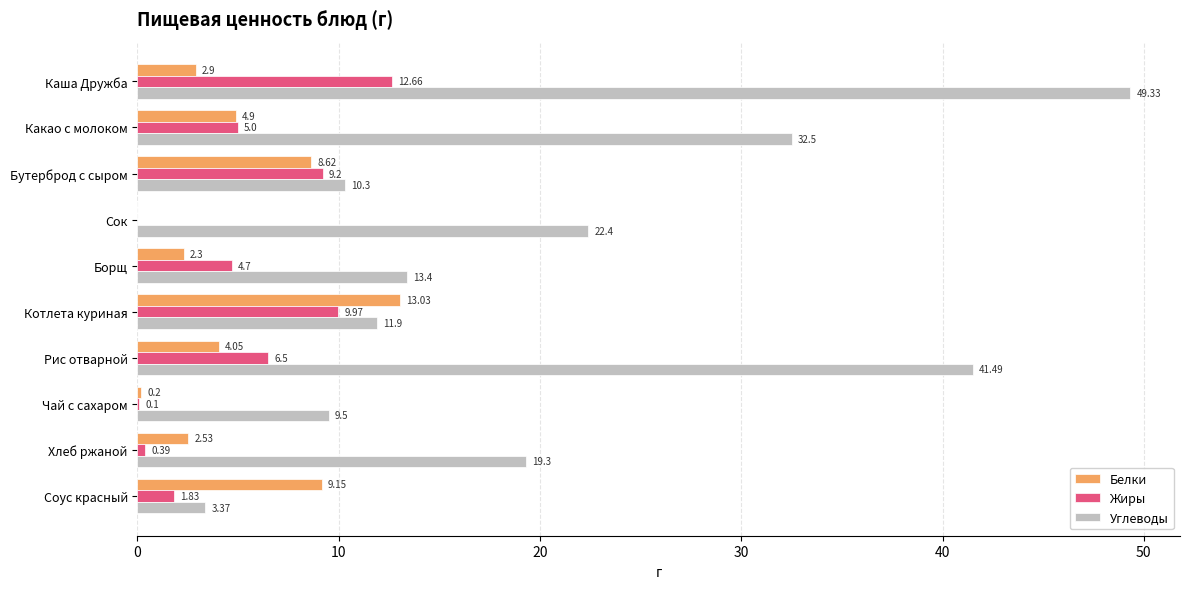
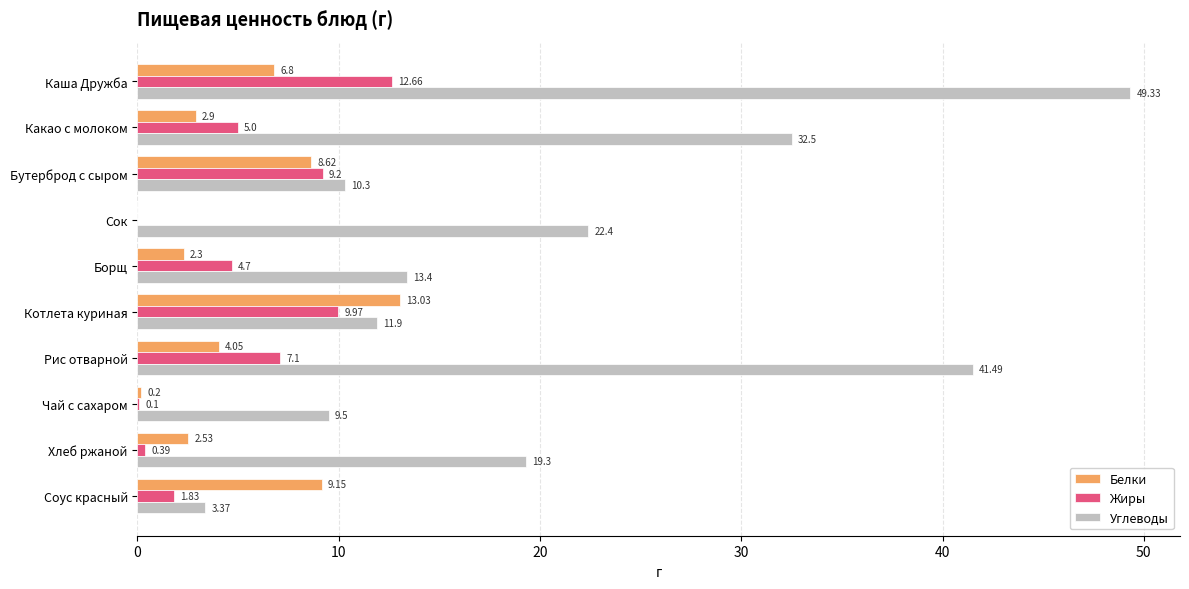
  {
    "Белки": {
-     "Каша Дружба": 2.9,
-     "Какао с молоком": 4.9,
+     "Каша Дружба": 6.8,
+     "Какао с молоком": 2.9,
      "Бутерброд с сыром": 8.62,
      "Борщ": 2.3,
      "Котлета куриная": 13.03,
      "Рис отварной": 4.05,
      "Чай с сахаром": 0.2,
      "Хлеб ржаной": 2.53,
      "Соус красный": 9.15
    },
    "Жиры": {
      "Каша Дружба": 12.66,
      "Какао с молоком": 5.0,
      "Бутерброд с сыром": 9.2,
      "Борщ": 4.7,
      "Котлета куриная": 9.97,
-     "Рис отварной": 6.5,
+     "Рис отварной": 7.1,
      "Чай с сахаром": 0.1,
      "Хлеб ржаной": 0.39,
      "Соус красный": 1.83
    },
    "Углеводы": {
      "Каша Дружба": 49.33,
      "Какао с молоком": 32.5,
      "Бутерброд с сыром": 10.3,
      "Сок": 22.4,
      "Борщ": 13.4,
      "Котлета куриная": 11.9,
      "Рис отварной": 41.49,
      "Чай с сахаром": 9.5,
      "Хлеб ржаной": 19.3,
      "Соус красный": 3.37
    }
  }
